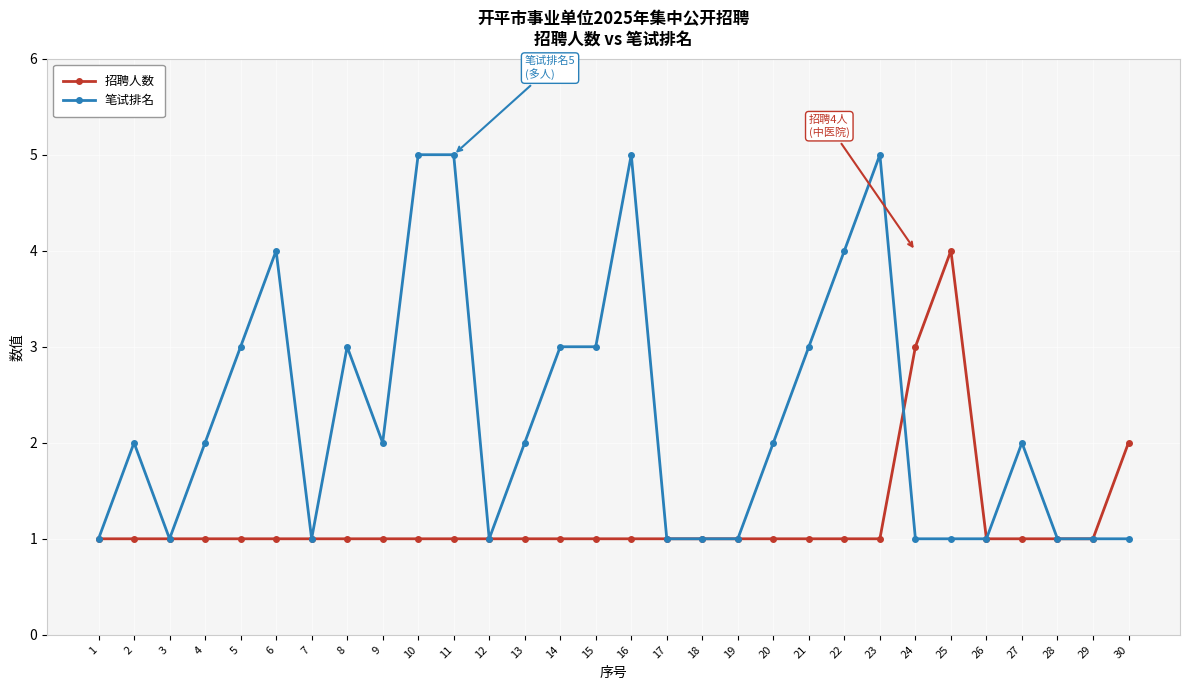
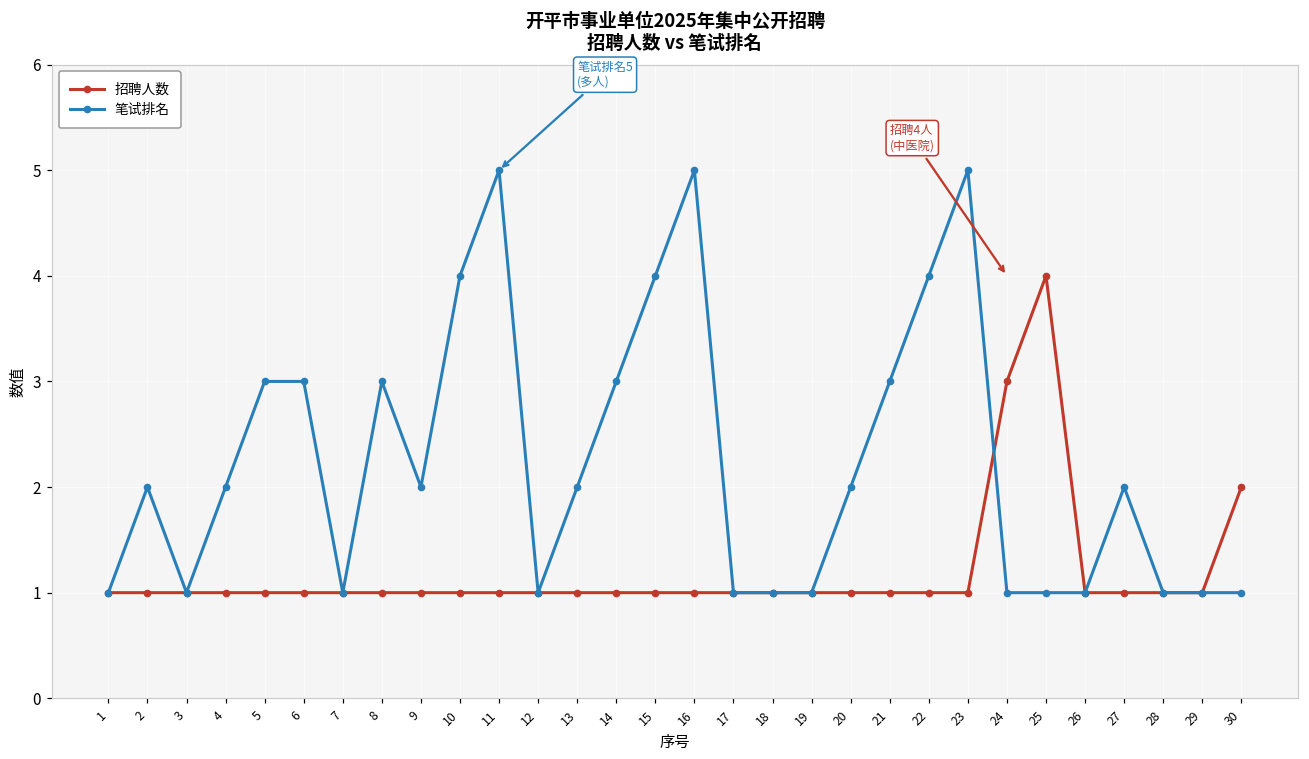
  {
    "招聘人数": {
      "2": 1,
      "4": 1,
      "5": 1,
      "6": 1,
      "8": 1,
      "9": 1,
      "10": 1,
      "11": 1,
      "13": 1,
      "14": 1,
      "15": 1,
      "16": 1,
      "20": 1,
      "21": 1,
      "22": 1,
      "23": 1,
      "24": 3,
      "25": 4,
      "27": 1,
      "30": 2
    },
    "笔试排名": {
      "2": 2,
      "4": 2,
      "5": 3,
-     "6": 4,
+     "6": 3,
      "8": 3,
      "9": 2,
-     "10": 5,
+     "10": 4,
      "11": 5,
      "13": 2,
      "14": 3,
-     "15": 3,
+     "15": 4,
      "16": 5,
      "20": 2,
      "21": 3,
      "22": 4,
      "23": 5,
      "24": 1,
      "25": 1,
      "27": 2,
      "30": 1
    }
  }
